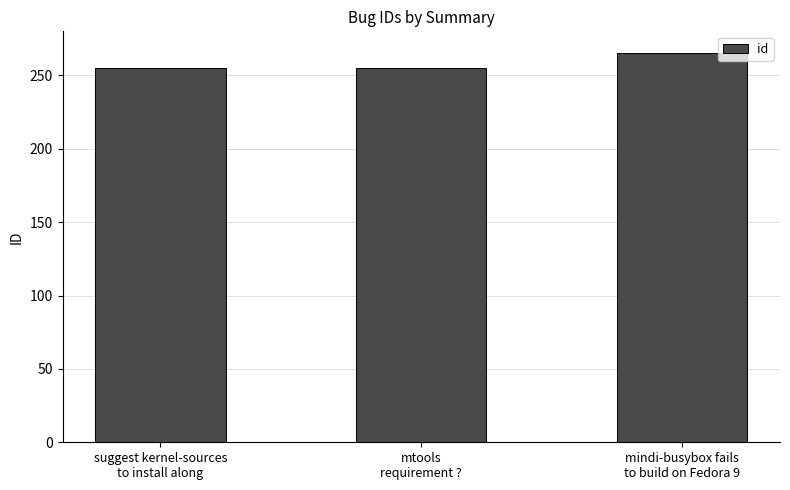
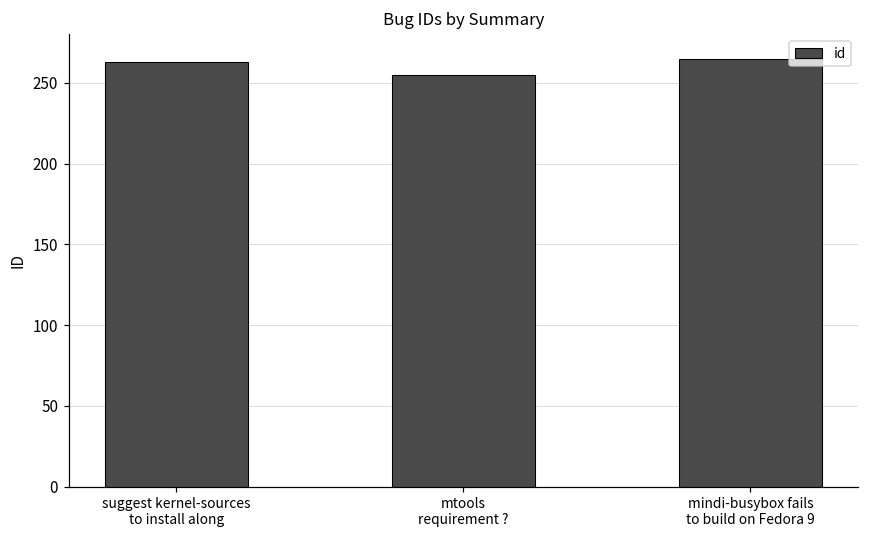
  {
-   "suggest kernel-sources to install along": 255,
+   "suggest kernel-sources to install along": 263,
    "mtools requirement ?": 255,
    "mindi-busybox fails to build on Fedora 9": 265
  }
